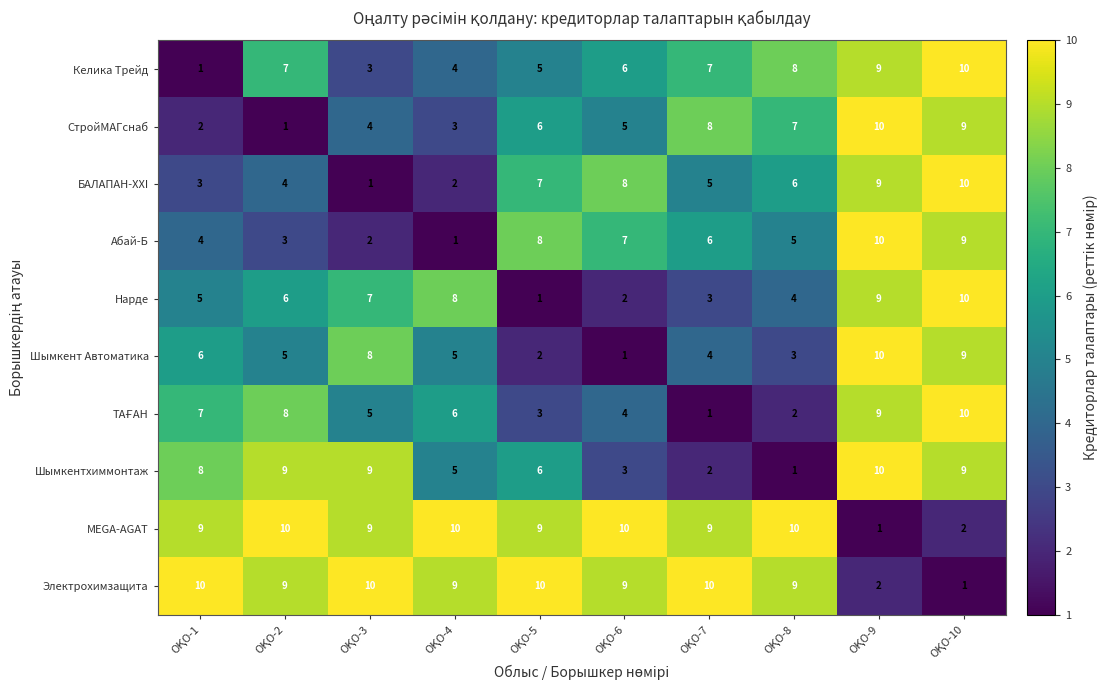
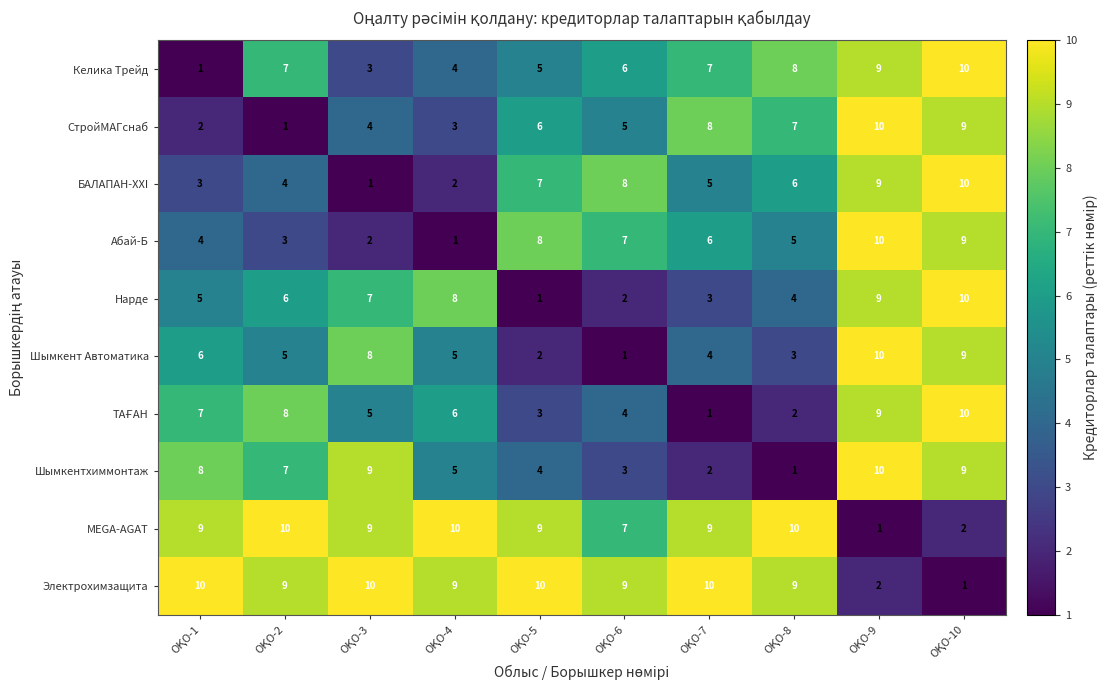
  {
    "Келика Трейд": {
      "ОҚО-1": 1,
      "ОҚО-2": 7,
      "ОҚО-3": 3,
      "ОҚО-4": 4,
      "ОҚО-5": 5,
      "ОҚО-6": 6,
      "ОҚО-7": 7,
      "ОҚО-8": 8,
      "ОҚО-9": 9,
      "ОҚО-10": 10
    },
    "СтройМАГснаб": {
      "ОҚО-1": 2,
      "ОҚО-2": 1,
      "ОҚО-3": 4,
      "ОҚО-4": 3,
      "ОҚО-5": 6,
      "ОҚО-6": 5,
      "ОҚО-7": 8,
      "ОҚО-8": 7,
      "ОҚО-9": 10,
      "ОҚО-10": 9
    },
    "БАЛАПАН-ХХІ": {
      "ОҚО-1": 3,
      "ОҚО-2": 4,
      "ОҚО-3": 1,
      "ОҚО-4": 2,
      "ОҚО-5": 7,
      "ОҚО-6": 8,
      "ОҚО-7": 5,
      "ОҚО-8": 6,
      "ОҚО-9": 9,
      "ОҚО-10": 10
    },
    "Абай-Б": {
      "ОҚО-1": 4,
      "ОҚО-2": 3,
      "ОҚО-3": 2,
      "ОҚО-4": 1,
      "ОҚО-5": 8,
      "ОҚО-6": 7,
      "ОҚО-7": 6,
      "ОҚО-8": 5,
      "ОҚО-9": 10,
      "ОҚО-10": 9
    },
    "Нарде": {
      "ОҚО-1": 5,
      "ОҚО-2": 6,
      "ОҚО-3": 7,
      "ОҚО-4": 8,
      "ОҚО-5": 1,
      "ОҚО-6": 2,
      "ОҚО-7": 3,
      "ОҚО-8": 4,
      "ОҚО-9": 9,
      "ОҚО-10": 10
    },
    "Шымкент Автоматика": {
      "ОҚО-1": 6,
      "ОҚО-2": 5,
      "ОҚО-3": 8,
      "ОҚО-4": 5,
      "ОҚО-5": 2,
      "ОҚО-6": 1,
      "ОҚО-7": 4,
      "ОҚО-8": 3,
      "ОҚО-9": 10,
      "ОҚО-10": 9
    },
    "ТАҒАН": {
      "ОҚО-1": 7,
      "ОҚО-2": 8,
      "ОҚО-3": 5,
      "ОҚО-4": 6,
      "ОҚО-5": 3,
      "ОҚО-6": 4,
      "ОҚО-7": 1,
      "ОҚО-8": 2,
      "ОҚО-9": 9,
      "ОҚО-10": 10
    },
    "Шымкентхиммонтаж": {
      "ОҚО-1": 8,
-     "ОҚО-2": 9,
+     "ОҚО-2": 7,
      "ОҚО-3": 9,
      "ОҚО-4": 5,
-     "ОҚО-5": 6,
+     "ОҚО-5": 4,
      "ОҚО-6": 3,
      "ОҚО-7": 2,
      "ОҚО-8": 1,
      "ОҚО-9": 10,
      "ОҚО-10": 9
    },
    "MEGA-AGAT": {
      "ОҚО-1": 9,
      "ОҚО-2": 10,
      "ОҚО-3": 9,
      "ОҚО-4": 10,
      "ОҚО-5": 9,
-     "ОҚО-6": 10,
+     "ОҚО-6": 7,
      "ОҚО-7": 9,
      "ОҚО-8": 10,
      "ОҚО-9": 1,
      "ОҚО-10": 2
    },
    "Электрохимзащита": {
      "ОҚО-1": 10,
      "ОҚО-2": 9,
      "ОҚО-3": 10,
      "ОҚО-4": 9,
      "ОҚО-5": 10,
      "ОҚО-6": 9,
      "ОҚО-7": 10,
      "ОҚО-8": 9,
      "ОҚО-9": 2,
      "ОҚО-10": 1
    }
  }
